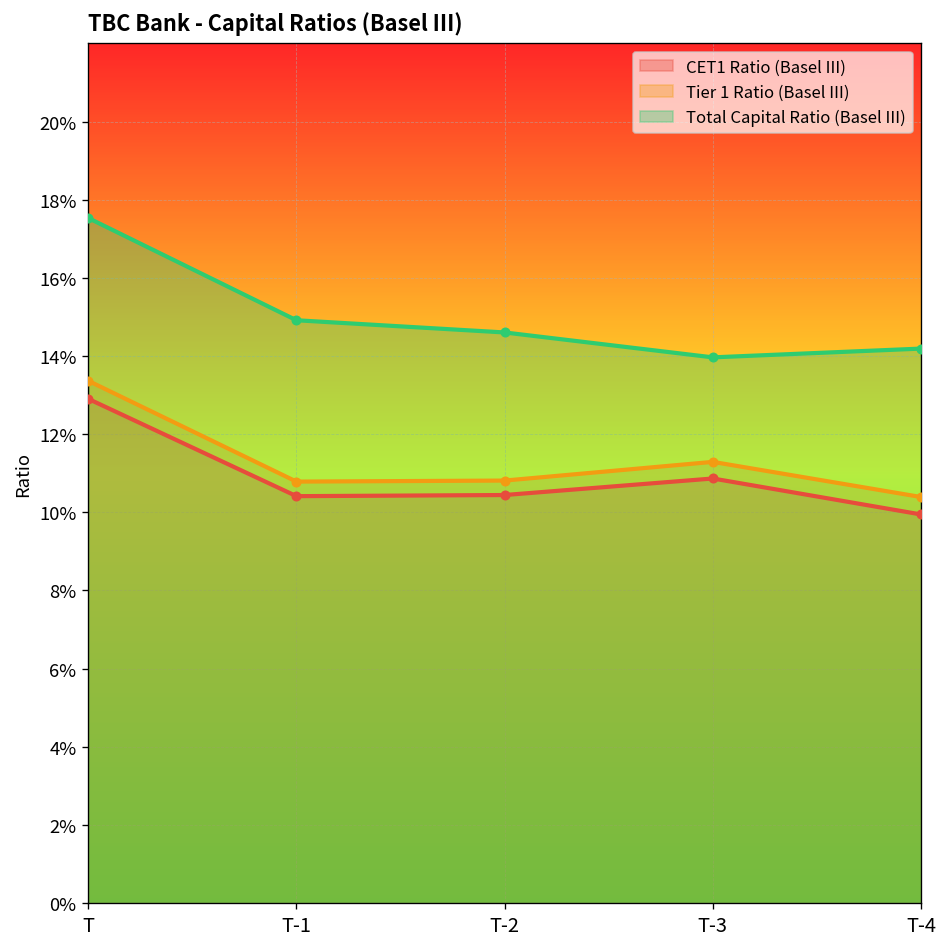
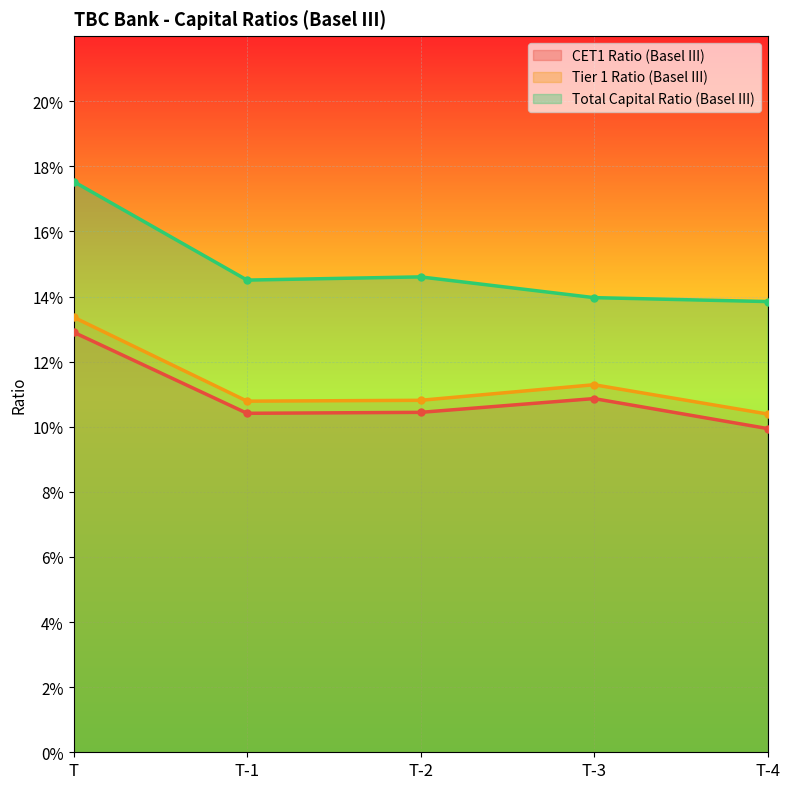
  {
    "Total Capital Ratio (Basel III)": {
      "T": "17.5%",
-     "T-1": "14.9%",
+     "T-1": "14.5%",
      "T-2": "14.6%",
      "T-3": "14.0%",
-     "T-4": "14.2%"
+     "T-4": "13.8%"
    }
  }
